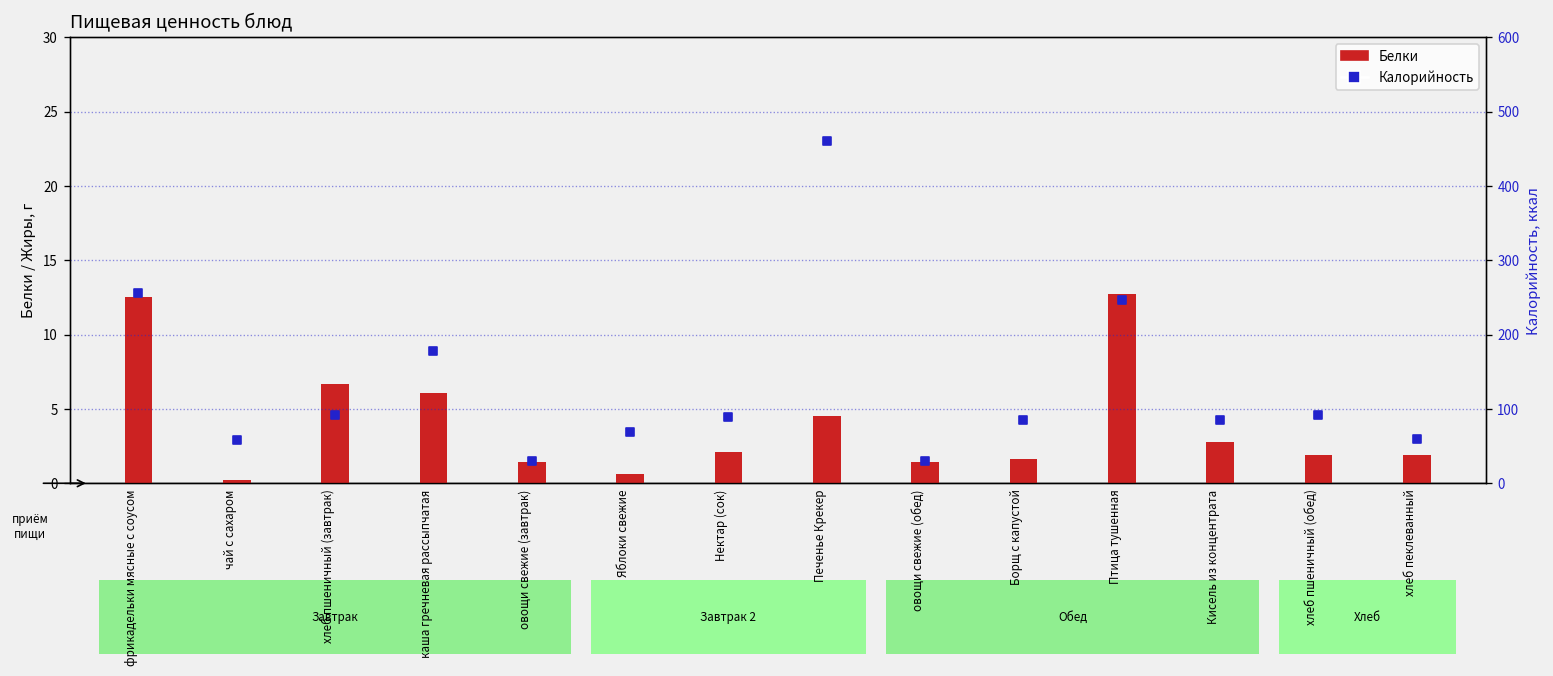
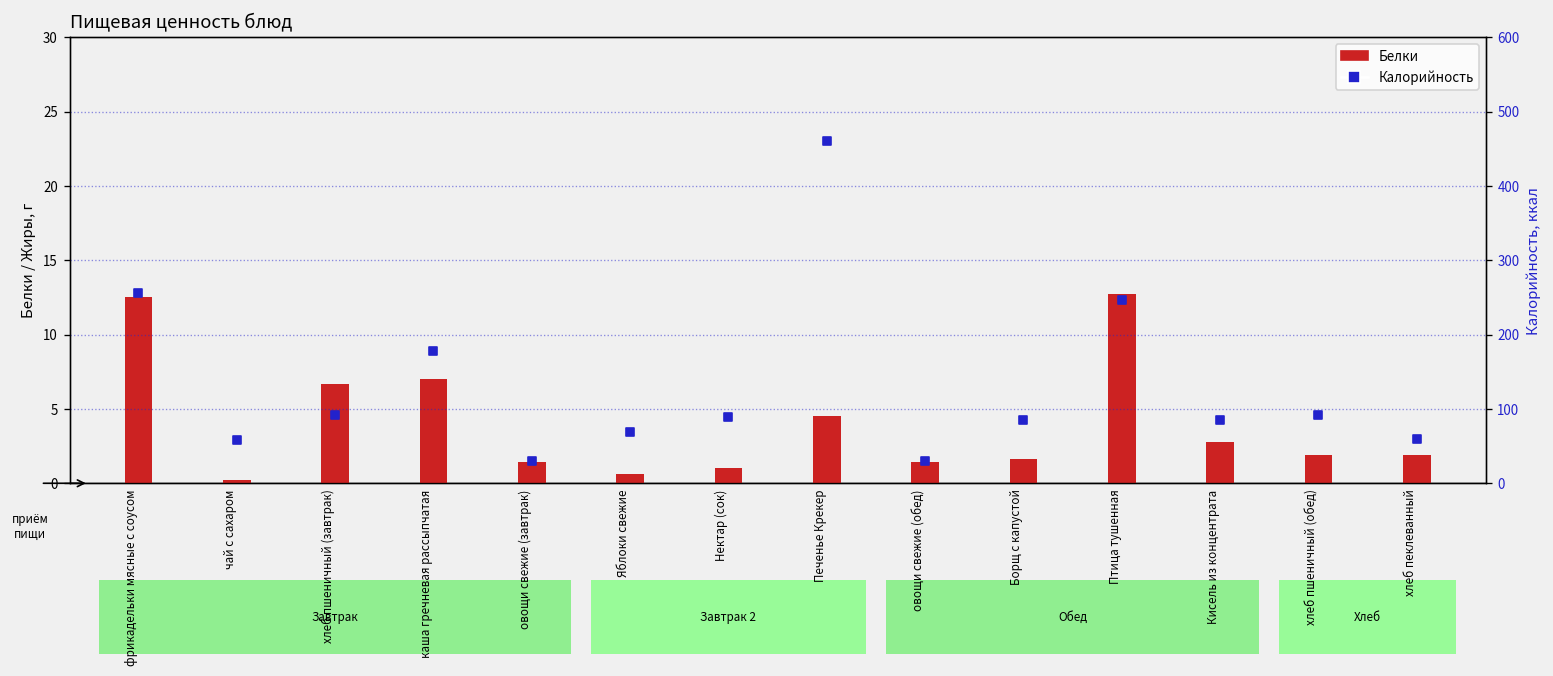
  {
    "Белки": {
      "фрикадельки мясные с соусом": 12.5,
      "хлеб пшеничный (завтрак)": 6.7,
-     "каша гречневая рассыпчатая": 6.1,
+     "каша гречневая рассыпчатая": 7.0,
      "овощи свежие (завтрак)": 1.4,
      "Яблоки свежие": 0.6,
-     "Нектар (сок)": 2.1,
+     "Нектар (сок)": 1.0,
      "Печенье Крекер": 4.5,
      "овощи свежие (обед)": 1.4,
      "Борщ с капустой": 1.6,
      "Птица тушенная": 12.7,
      "Кисель из концентрата": 2.8,
      "хлеб пшеничный (обед)": 1.9,
      "хлеб пеклеванный": 1.9
    }
  }
